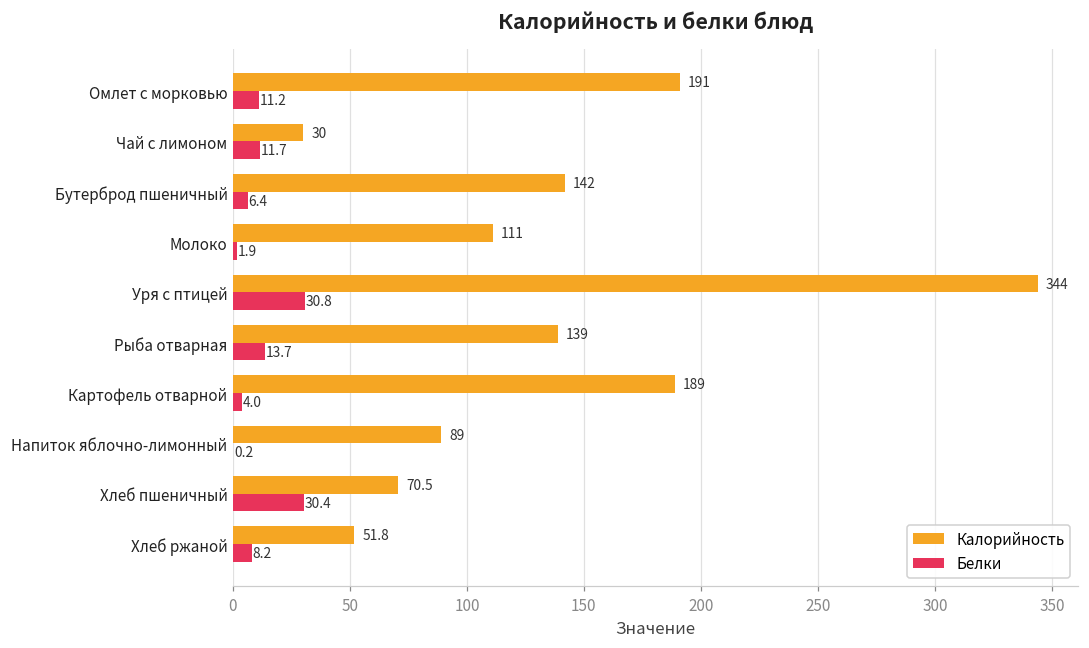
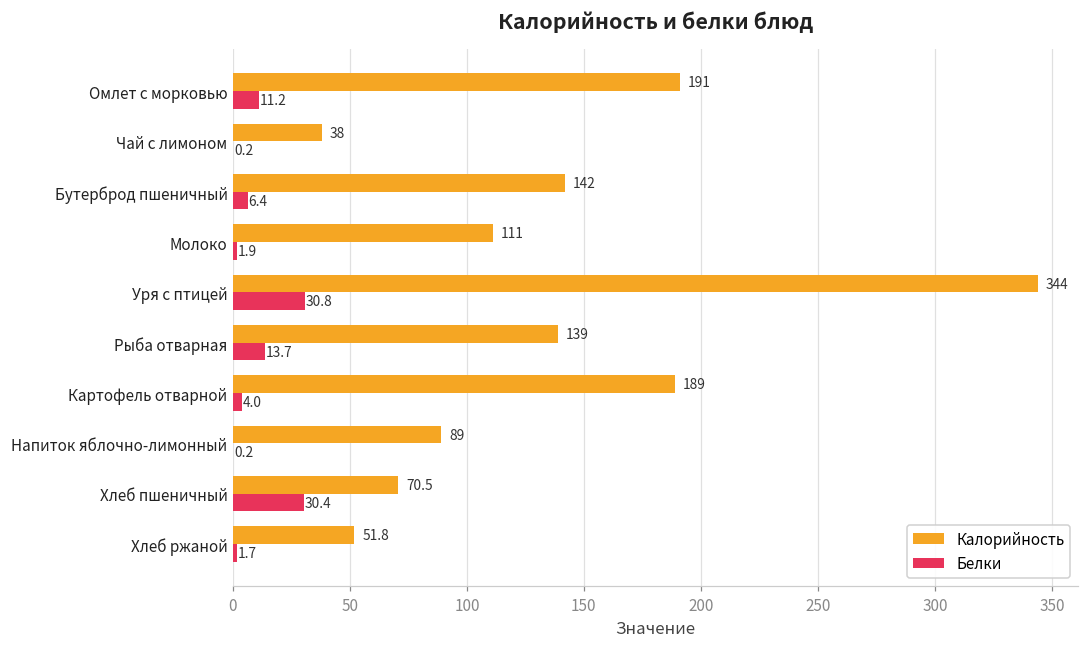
  {
    "Калорийность": {
      "Омлет с морковью": 191,
-     "Чай с лимоном": 30,
+     "Чай с лимоном": 38,
      "Бутерброд пшеничный": 142,
      "Молоко": 111,
      "Уря с птицей": 344,
      "Рыба отварная": 139,
      "Картофель отварной": 189,
      "Напиток яблочно-лимонный": 89,
      "Хлеб пшеничный": 70.5,
      "Хлеб ржаной": 51.8
    },
    "Белки": {
      "Омлет с морковью": 11.2,
-     "Чай с лимоном": 11.7,
+     "Чай с лимоном": 0.2,
      "Бутерброд пшеничный": 6.4,
      "Молоко": 1.9,
      "Уря с птицей": 30.8,
      "Рыба отварная": 13.7,
      "Картофель отварной": 4.0,
      "Напиток яблочно-лимонный": 0.2,
      "Хлеб пшеничный": 30.4,
-     "Хлеб ржаной": 8.2
+     "Хлеб ржаной": 1.7
    }
  }
